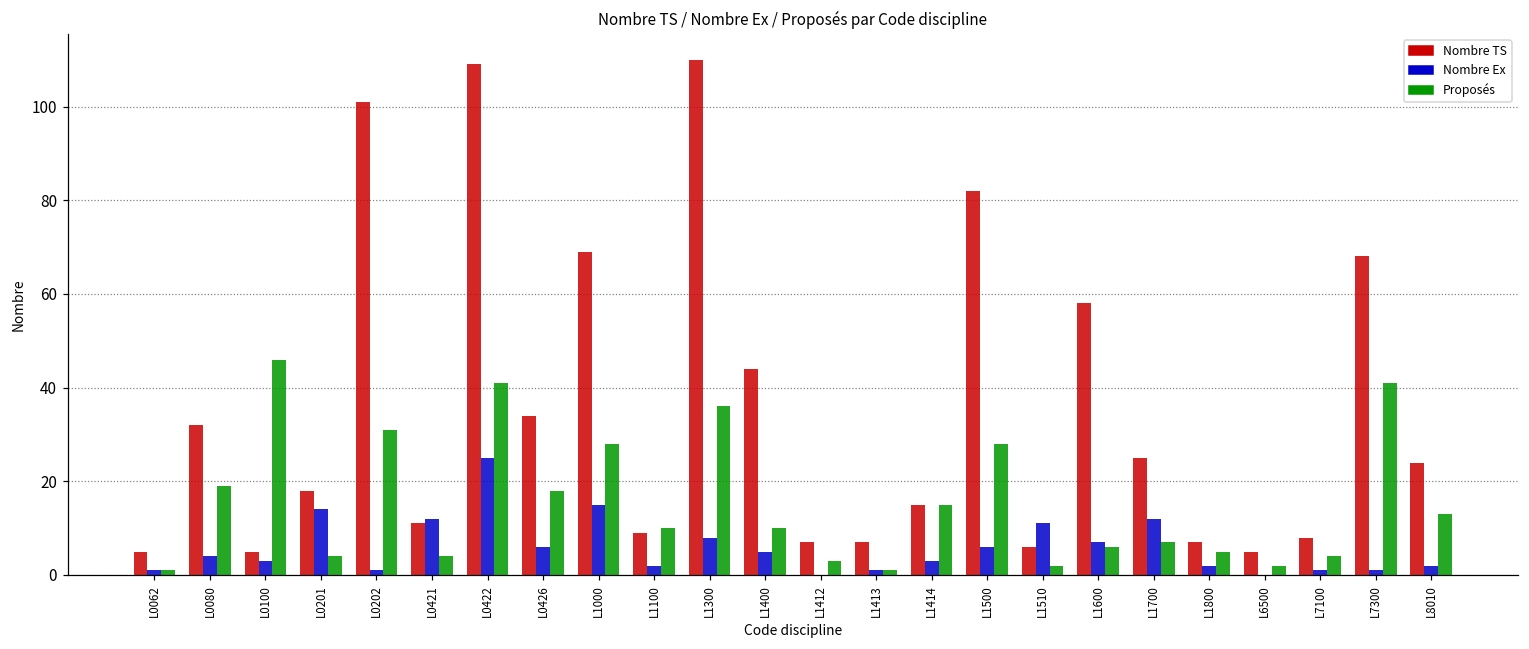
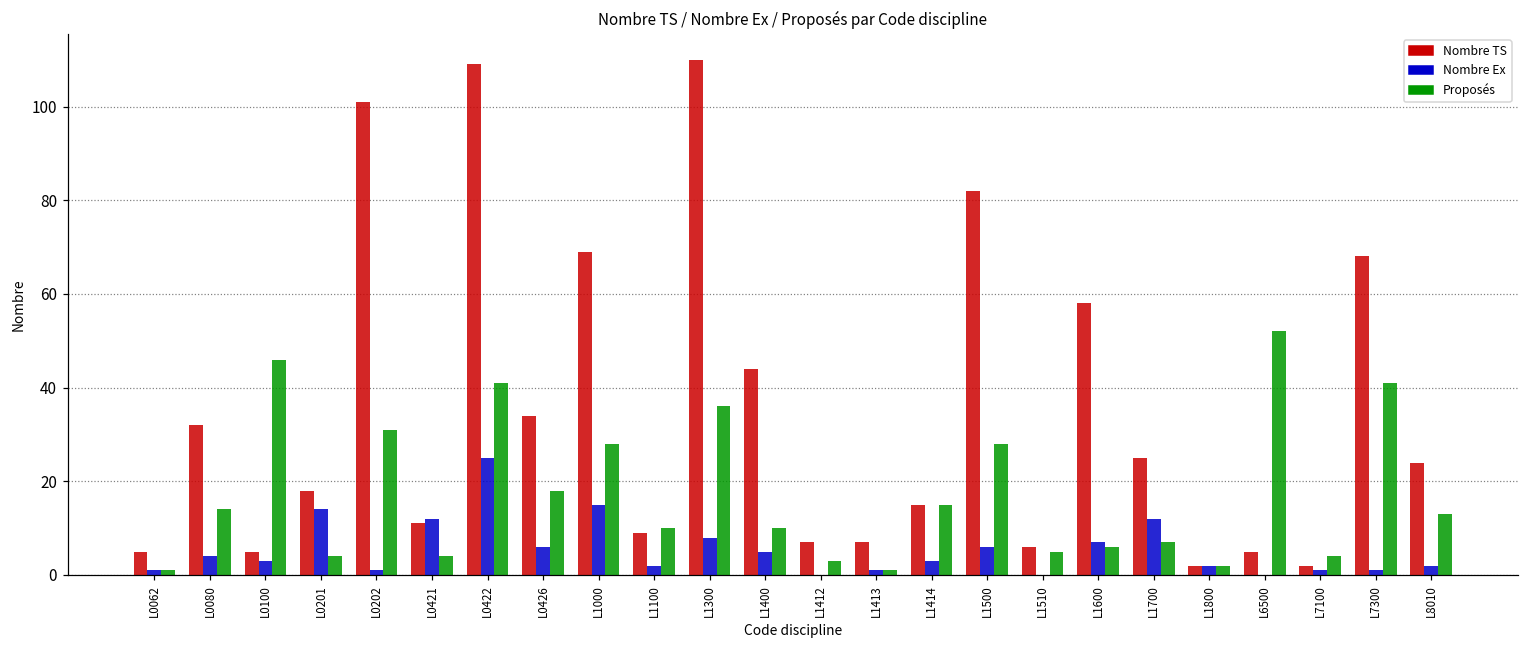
  {
    "Nombre TS": {
      "L0062": 5,
      "L0080": 32,
      "L0100": 5,
      "L0201": 18,
      "L0202": 101,
      "L0421": 11,
      "L0422": 109,
      "L0426": 34,
      "L1000": 69,
      "L1100": 9,
      "L1300": 110,
      "L1400": 44,
      "L1412": 7,
      "L1413": 7,
      "L1414": 15,
      "L1500": 82,
      "L1510": 6,
      "L1600": 58,
      "L1700": 25,
-     "L1800": 7,
+     "L1800": 2,
      "L6500": 5,
-     "L7100": 8,
+     "L7100": 2,
      "L7300": 68,
      "L8010": 24
    },
    "Nombre Ex": {
      "L0062": 1,
      "L0080": 4,
      "L0100": 3,
      "L0201": 14,
      "L0202": 1,
      "L0421": 12,
      "L0422": 25,
      "L0426": 6,
      "L1000": 15,
      "L1100": 2,
      "L1300": 8,
      "L1400": 5,
      "L1412": 0,
      "L1413": 1,
      "L1414": 3,
      "L1500": 6,
-     "L1510": 11,
+     "L1510": 0,
      "L1600": 7,
      "L1700": 12,
      "L1800": 2,
      "L6500": 0,
      "L7100": 1,
      "L7300": 1,
      "L8010": 2
    },
    "Proposés": {
      "L0062": 1,
-     "L0080": 19,
+     "L0080": 14,
      "L0100": 46,
      "L0201": 4,
      "L0202": 31,
      "L0421": 4,
      "L0422": 41,
      "L0426": 18,
      "L1000": 28,
      "L1100": 10,
      "L1300": 36,
      "L1400": 10,
      "L1412": 3,
      "L1413": 1,
      "L1414": 15,
      "L1500": 28,
-     "L1510": 2,
+     "L1510": 5,
      "L1600": 6,
      "L1700": 7,
-     "L1800": 5,
-     "L6500": 2,
+     "L1800": 2,
+     "L6500": 52,
      "L7100": 4,
      "L7300": 41,
      "L8010": 13
    }
  }
